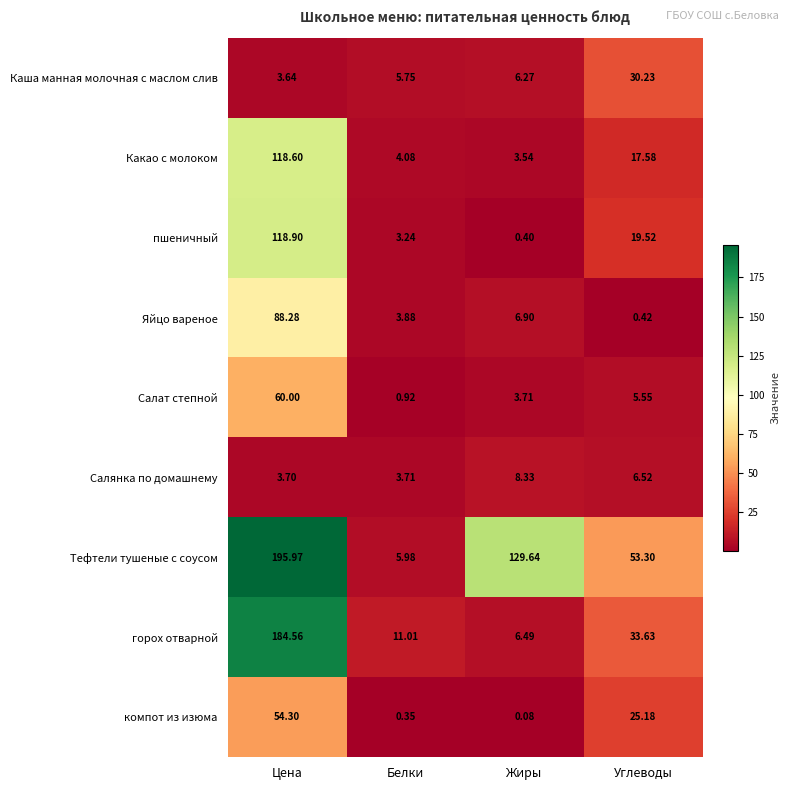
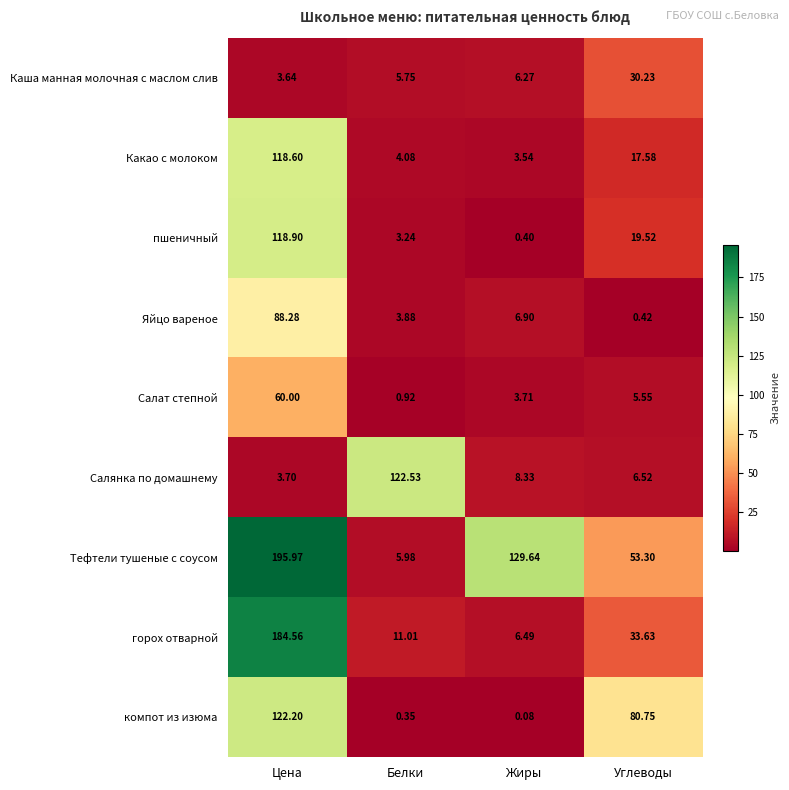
  {
    "Каша манная молочная с маслом слив": {
      "Цена": 3.64,
      "Белки": 5.75,
      "Жиры": 6.27,
      "Углеводы": 30.23
    },
    "Какао с молоком": {
      "Цена": 118.60,
      "Белки": 4.08,
      "Жиры": 3.54,
      "Углеводы": 17.58
    },
    "пшеничный": {
      "Цена": 118.90,
      "Белки": 3.24,
      "Жиры": 0.40,
      "Углеводы": 19.52
    },
    "Яйцо вареное": {
      "Цена": 88.28,
      "Белки": 3.88,
      "Жиры": 6.90,
      "Углеводы": 0.42
    },
    "Салат степной": {
      "Цена": 60.00,
      "Белки": 0.92,
      "Жиры": 3.71,
      "Углеводы": 5.55
    },
    "Салянка по домашнему": {
      "Цена": 3.70,
-     "Белки": 3.71,
+     "Белки": 122.53,
      "Жиры": 8.33,
      "Углеводы": 6.52
    },
    "Тефтели тушеные с соусом": {
      "Цена": 195.97,
      "Белки": 5.98,
      "Жиры": 129.64,
      "Углеводы": 53.30
    },
    "горох отварной": {
      "Цена": 184.56,
      "Белки": 11.01,
      "Жиры": 6.49,
      "Углеводы": 33.63
    },
    "компот из изюма": {
-     "Цена": 54.30,
+     "Цена": 122.20,
      "Белки": 0.35,
      "Жиры": 0.08,
-     "Углеводы": 25.18
+     "Углеводы": 80.75
    }
  }
